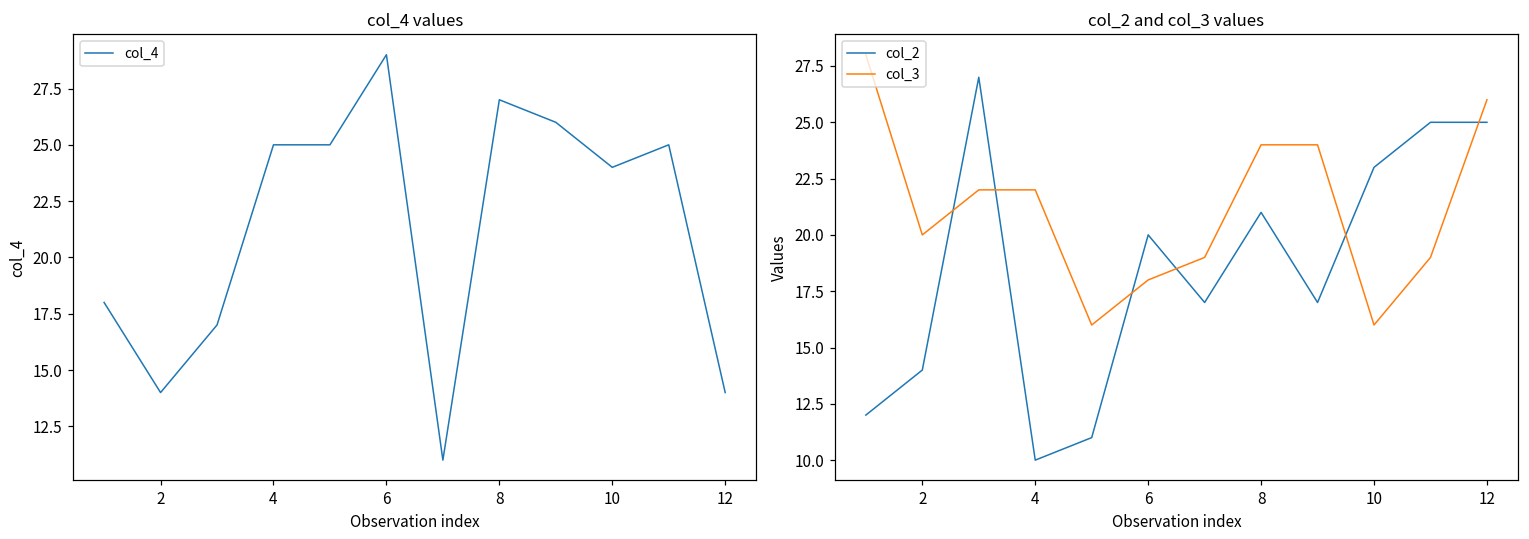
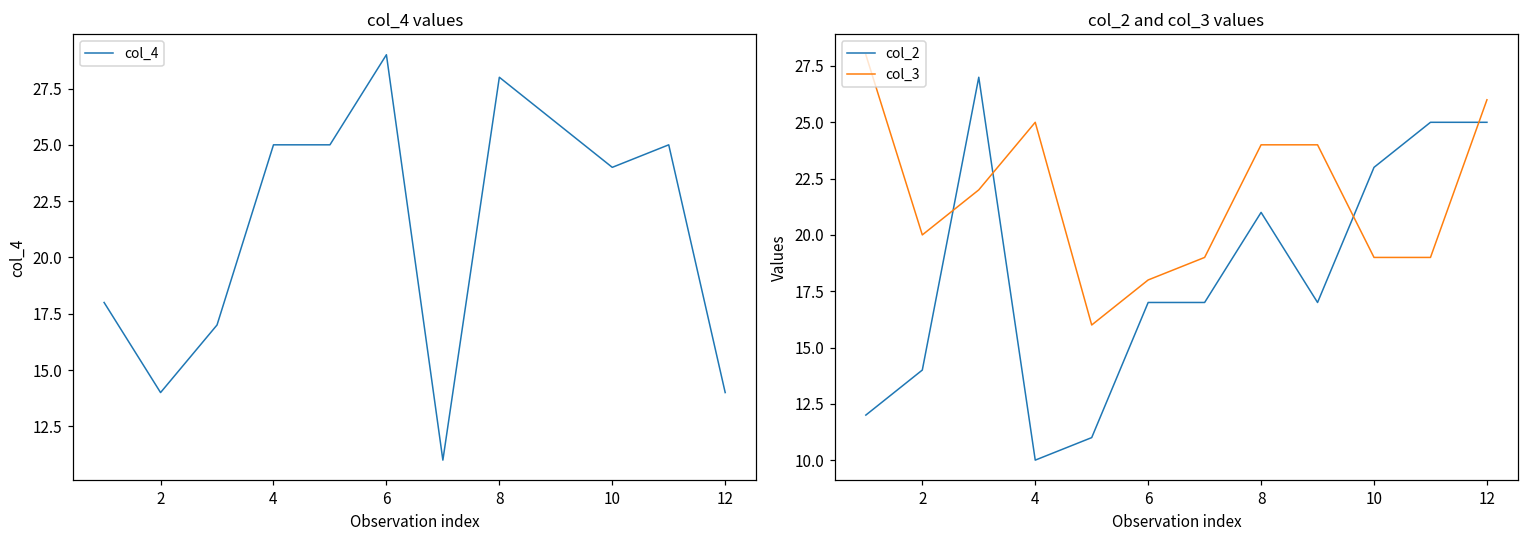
  {
    "col_4 values": {
      "2": 14,
      "4": 25,
      "6": 29,
-     "8": 27,
+     "8": 28,
      "10": 24,
      "12": 14
    },
    "col_2 and col_3 values": {
      "col_2": {
        "2": 14,
        "4": 10,
-       "6": 20,
+       "6": 17,
        "8": 21,
        "10": 23,
        "12": 25
      },
      "col_3": {
        "2": 20,
-       "4": 22,
+       "4": 25,
        "6": 18,
        "8": 24,
-       "10": 16,
+       "10": 19,
        "12": 26
      }
    }
  }
